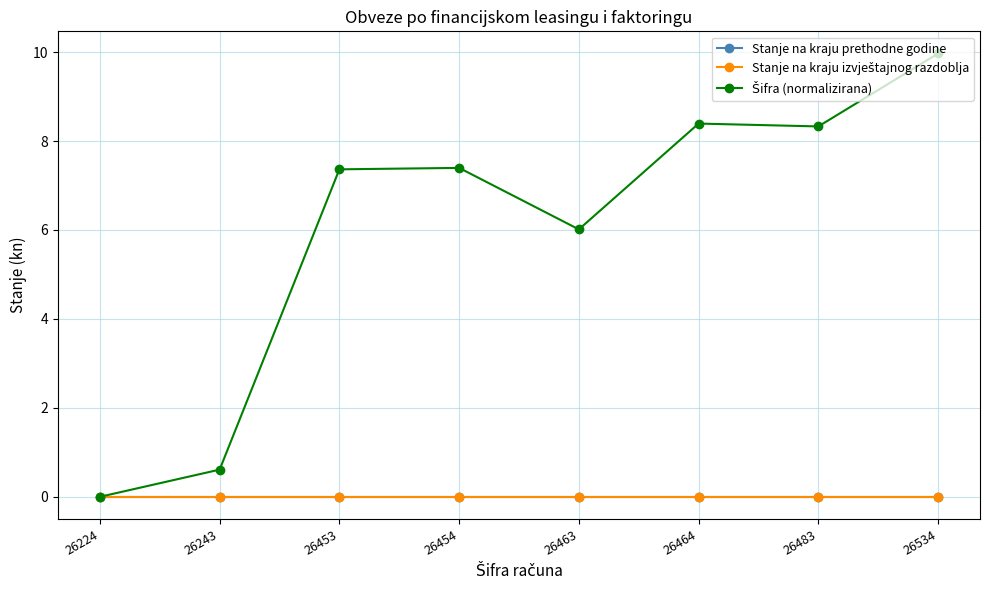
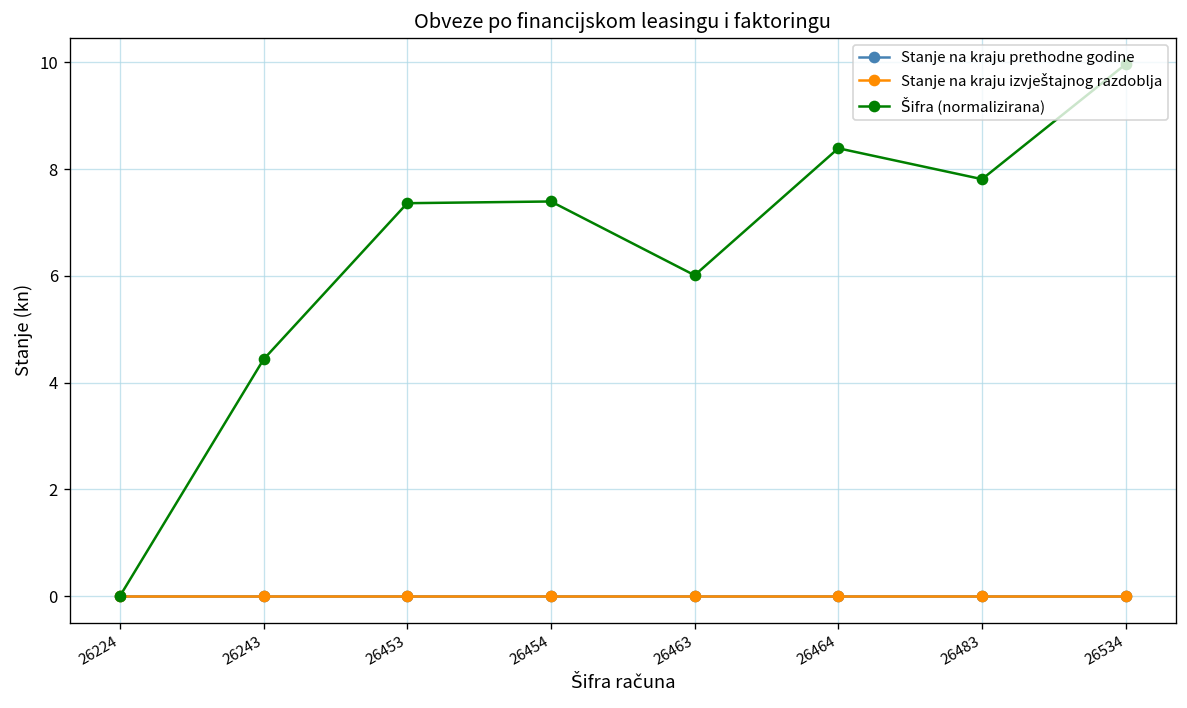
  {
    "Stanje na kraju izvještajnog razdoblja": {
      "26243": 0.0,
      "26453": 0.0,
      "26454": 0.0,
      "26463": 0.0,
      "26464": 0.0,
      "26483": 0.0,
      "26534": 0.0
    },
    "Šifra (normalizirana)": {
-     "26243": 0.6,
+     "26243": 4.4,
      "26453": 7.4,
      "26454": 7.4,
      "26463": 6.0,
      "26464": 8.4,
-     "26483": 8.3
+     "26483": 7.8
    }
  }
